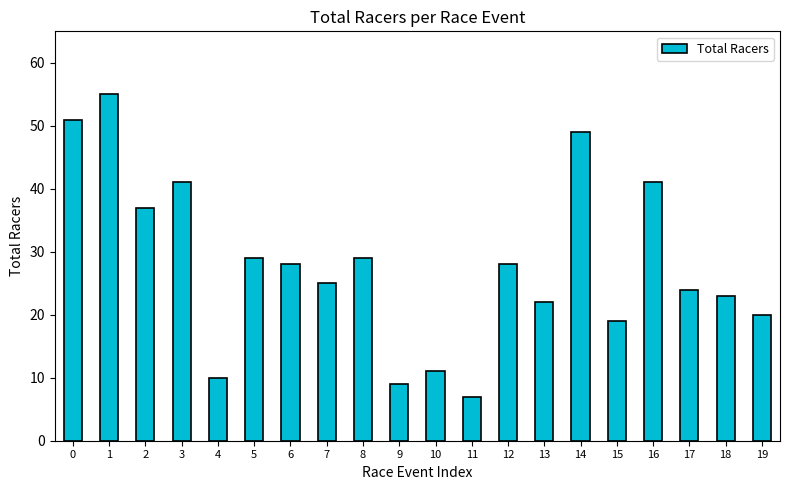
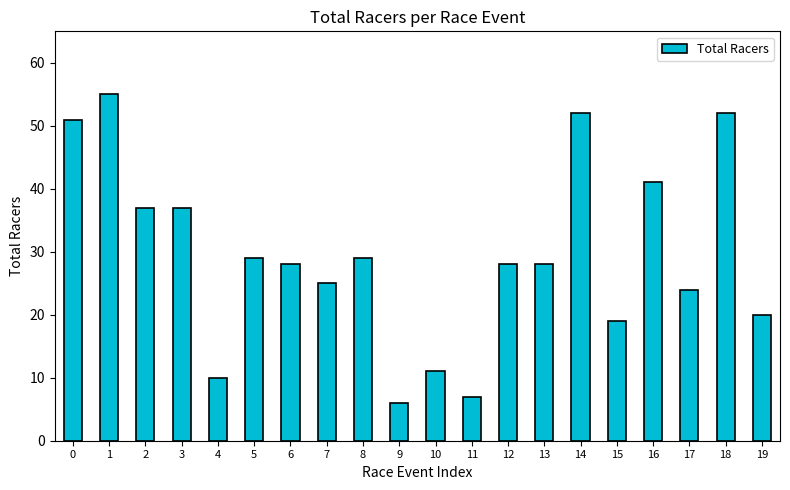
  {
    "0": 51,
    "1": 55,
    "2": 37,
-   "3": 41,
+   "3": 37,
    "4": 10,
    "5": 29,
    "6": 28,
    "7": 25,
    "8": 29,
-   "9": 9,
+   "9": 6,
    "10": 11,
    "11": 7,
    "12": 28,
-   "13": 22,
-   "14": 49,
+   "13": 28,
+   "14": 52,
    "15": 19,
    "16": 41,
    "17": 24,
-   "18": 23,
+   "18": 52,
    "19": 20
  }
